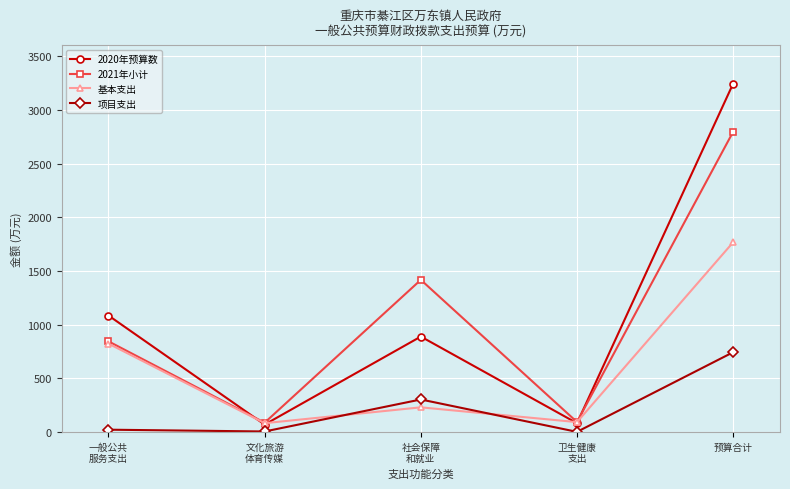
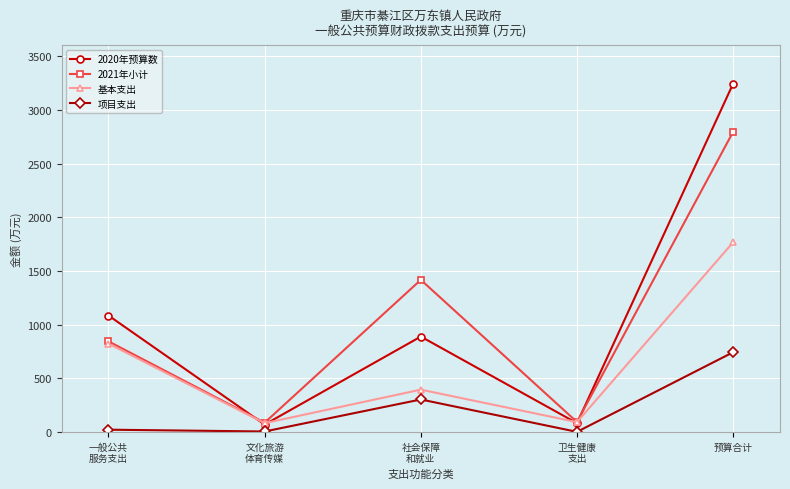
  {
    "2021年小计": {
      "社会保障 和就业": 1420,
      "预算合计": 2800
    },
    "基本支出": {
-     "社会保障 和就业": 230,
+     "社会保障 和就业": 390,
      "预算合计": 1770
    }
  }
